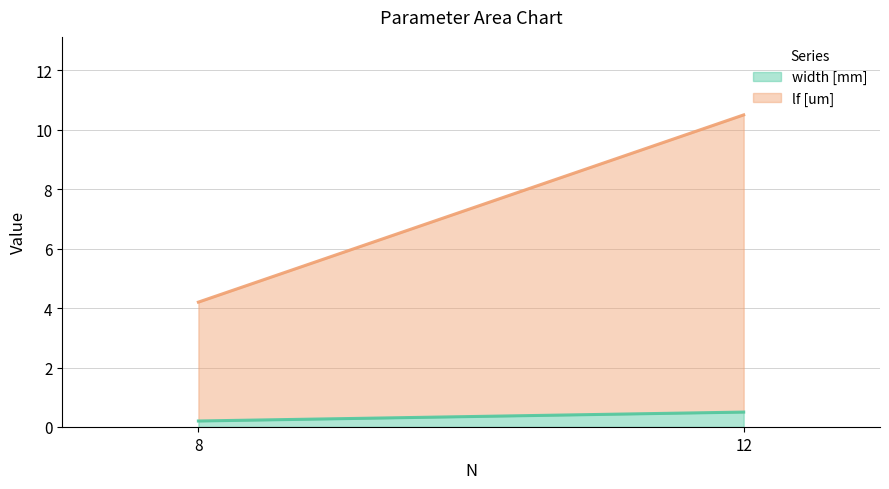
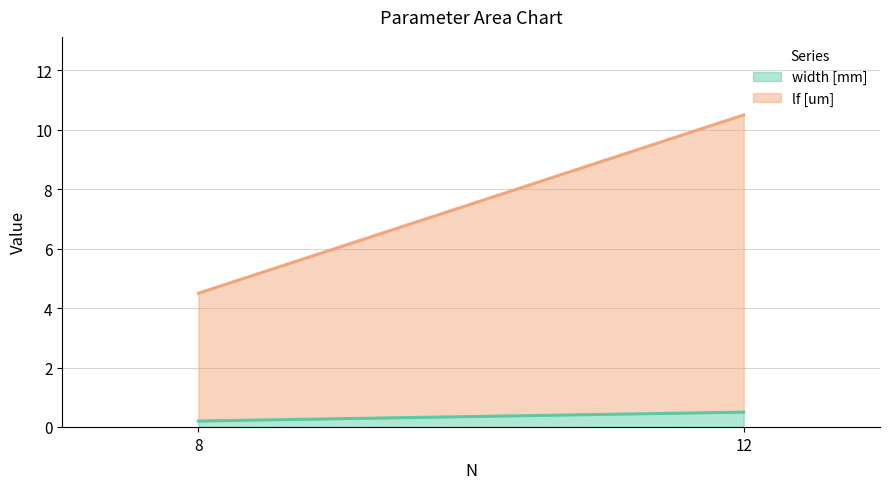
  {
    "width [mm]": {
      "8": 0.2,
      "12": 0.5
    },
    "lf [um]": {
-     "8": 4.0,
+     "8": 4.3,
      "12": 10.0
    }
  }
